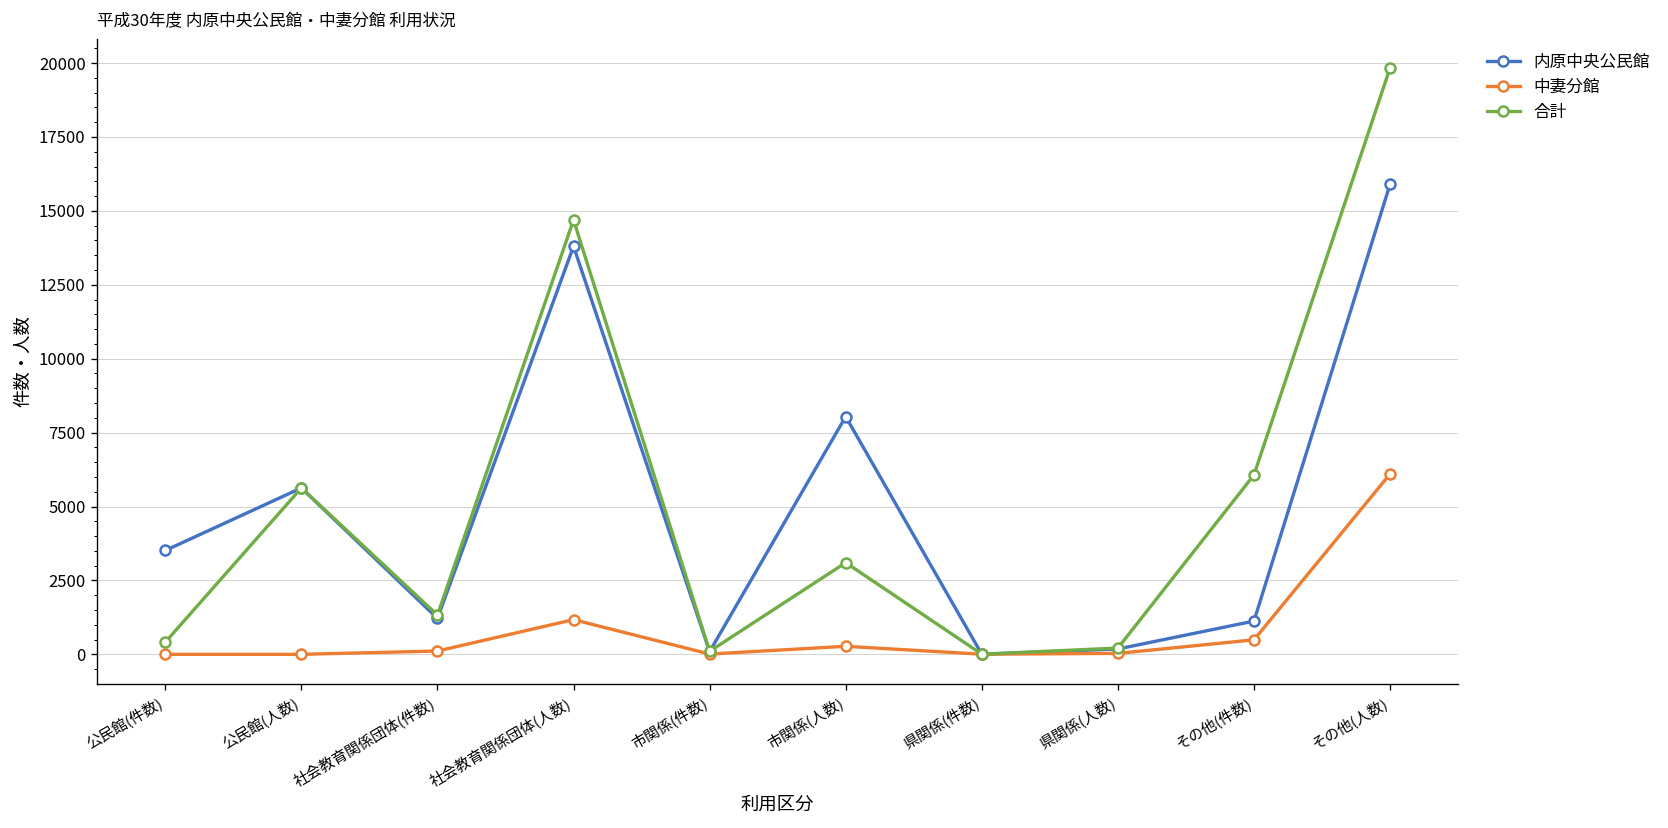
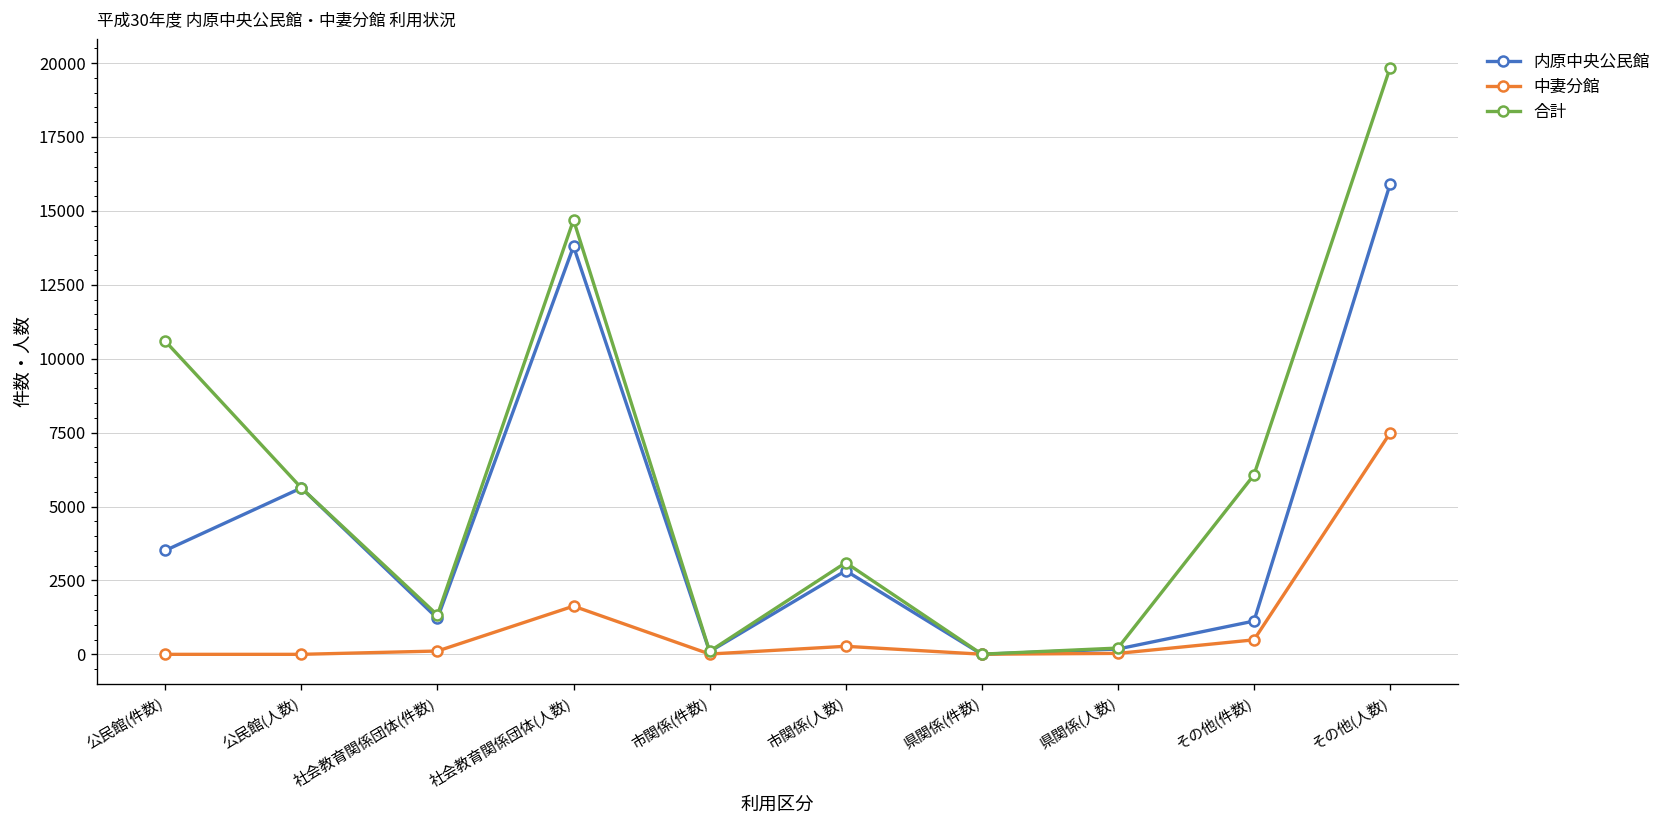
  {
    "内原中央公民館": {
      "公民館(件数)": 3500,
      "社会教育関係団体(件数)": 1200,
      "社会教育関係団体(人数)": 13800,
-     "市関係(人数)": 8000,
+     "市関係(人数)": 2800,
      "その他(件数)": 1100,
      "その他(人数)": 15900
    },
    "中妻分館": {
      "公民館(件数)": 0,
      "公民館(人数)": 0,
      "社会教育関係団体(件数)": 100,
-     "社会教育関係団体(人数)": 1200,
+     "社会教育関係団体(人数)": 1600,
      "市関係(人数)": 300,
      "県関係(人数)": 0,
      "その他(件数)": 500,
-     "その他(人数)": 6100
+     "その他(人数)": 7500
    },
    "合計": {
-     "公民館(件数)": 400,
+     "公民館(件数)": 10600,
      "社会教育関係団体(件数)": 1300,
      "社会教育関係団体(人数)": 14700,
      "市関係(人数)": 3100,
      "その他(件数)": 6100,
      "その他(人数)": 19800
    }
  }
